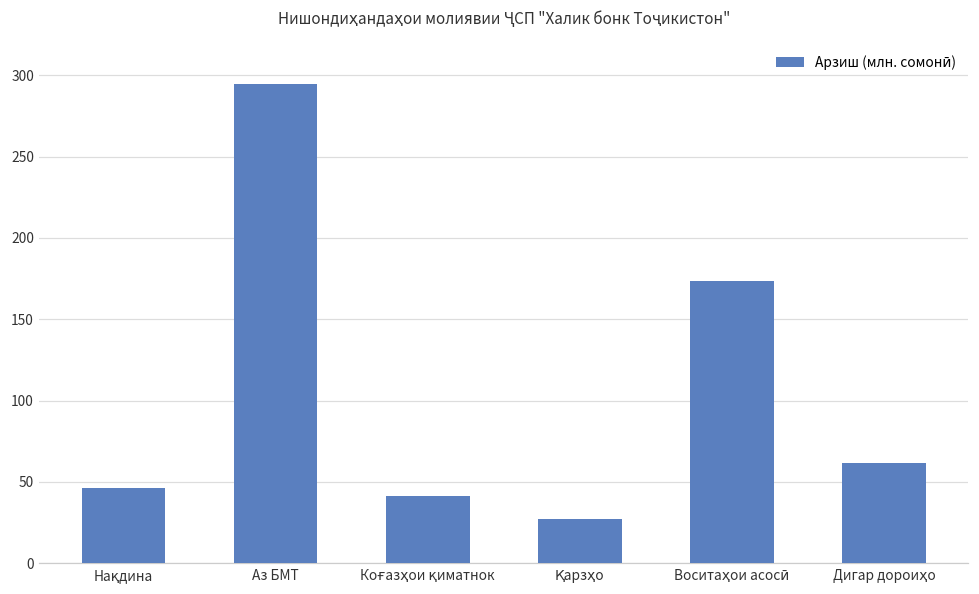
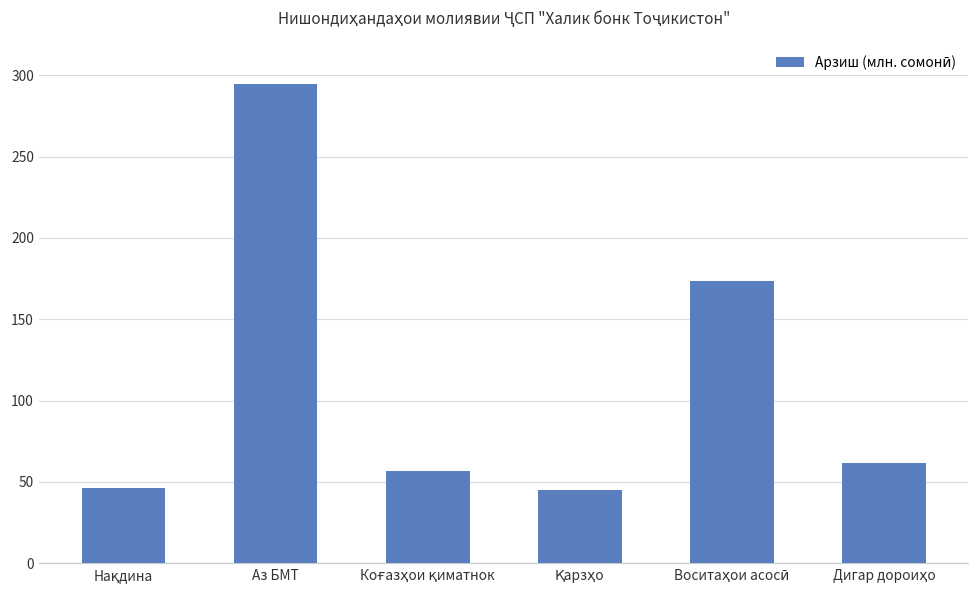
  {
    "Нақдина": 46,
    "Аз БМТ": 295,
-   "Коғазҳои қиматнок": 42,
-   "Қарзҳо": 27,
+   "Коғазҳои қиматнок": 57,
+   "Қарзҳо": 45,
    "Воситаҳои асосӣ": 174,
    "Дигар дороиҳо": 62
  }
